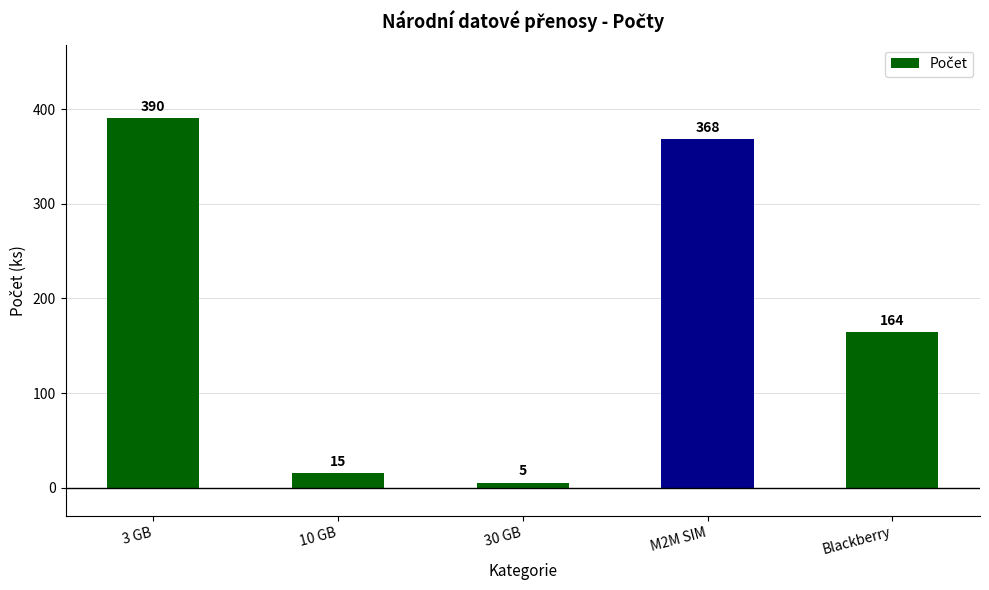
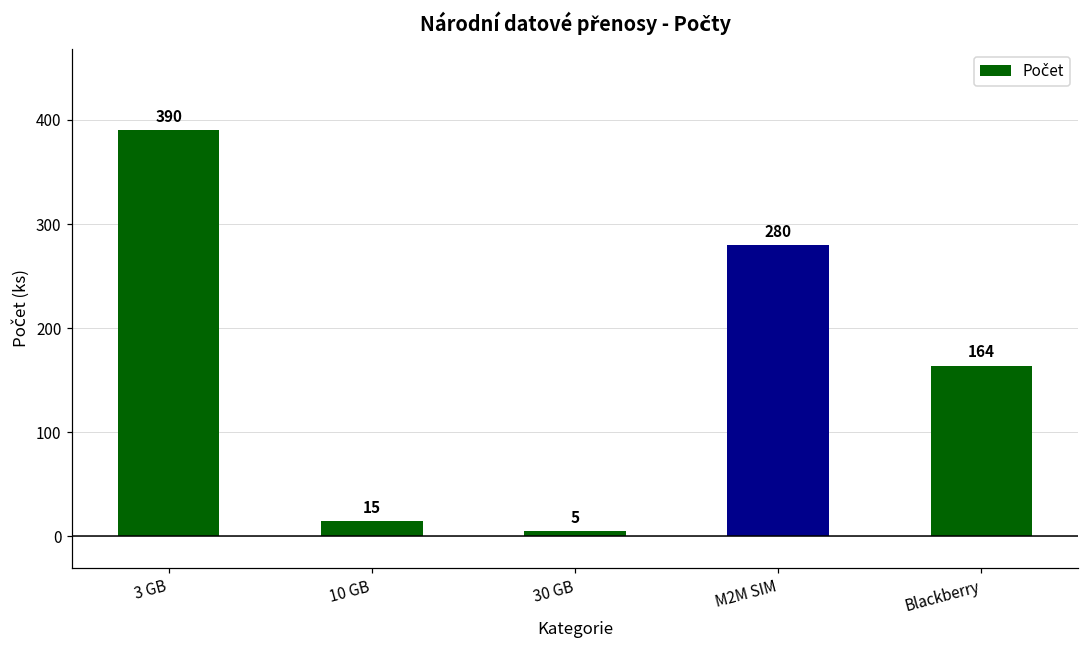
  {
    "3 GB": 390,
    "10 GB": 15,
    "30 GB": 5,
-   "M2M SIM": 368,
+   "M2M SIM": 280,
    "Blackberry": 164
  }
